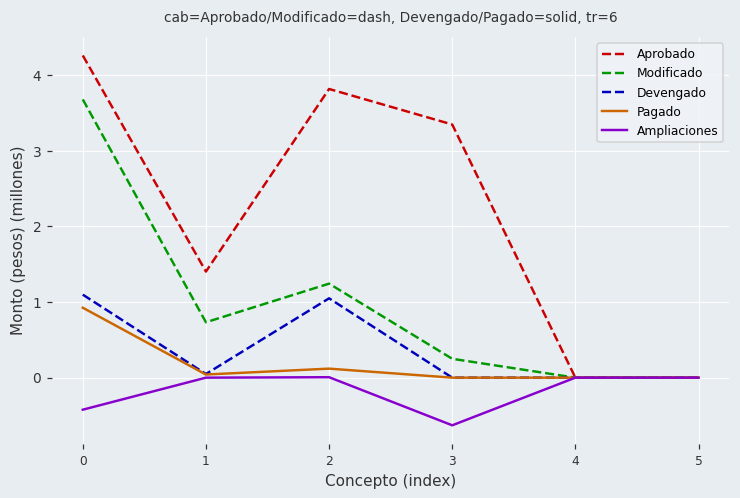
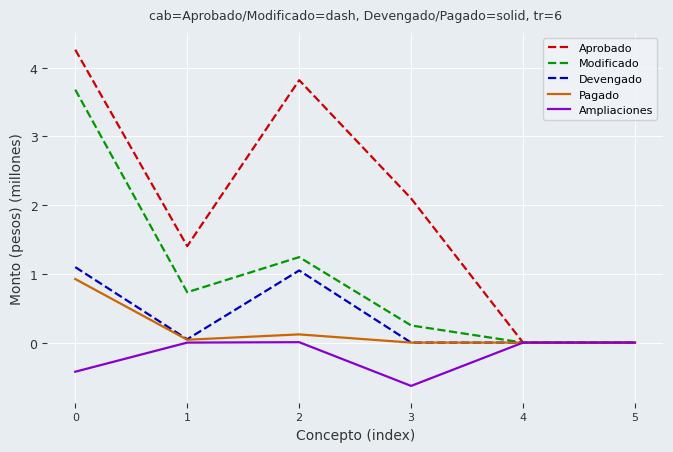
  {
    "Aprobado": {
      "0": 4.3,
      "1": 1.4,
      "2": 3.8,
-     "3": 3.3
+     "3": 2.1
    },
    "Modificado": {
      "0": 3.7,
      "1": 0.7,
      "2": 1.2,
      "3": 0.2
    },
    "Devengado": {
      "0": 1.1,
      "2": 1.0
    },
    "Pagado": {
      "0": 0.9,
      "2": 0.1
    },
    "Ampliaciones": {
      "0": -0.4,
      "1": 0.0,
      "2": 0.0,
      "3": -0.6
    }
  }
